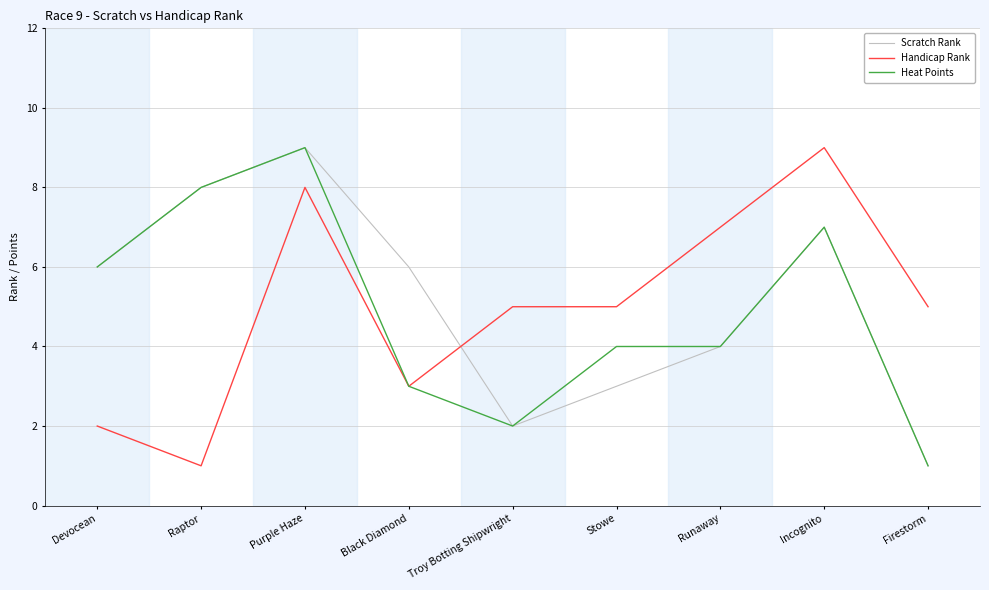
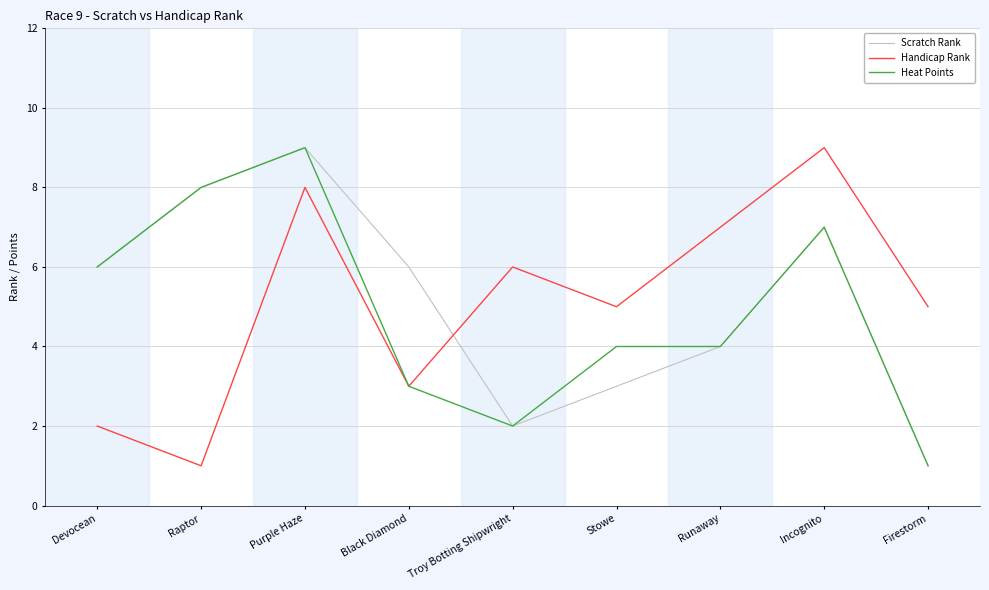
  {
    "Scratch Rank": {
      "Black Diamond": 6,
      "Stowe": 3
    },
    "Handicap Rank": {
      "Devocean": 2,
      "Raptor": 1,
      "Purple Haze": 8,
-     "Troy Botting Shipwright": 5,
+     "Troy Botting Shipwright": 6,
      "Stowe": 5,
      "Runaway": 7,
      "Incognito": 9,
      "Firestorm": 5
    },
    "Heat Points": {
      "Stowe": 4
    }
  }
